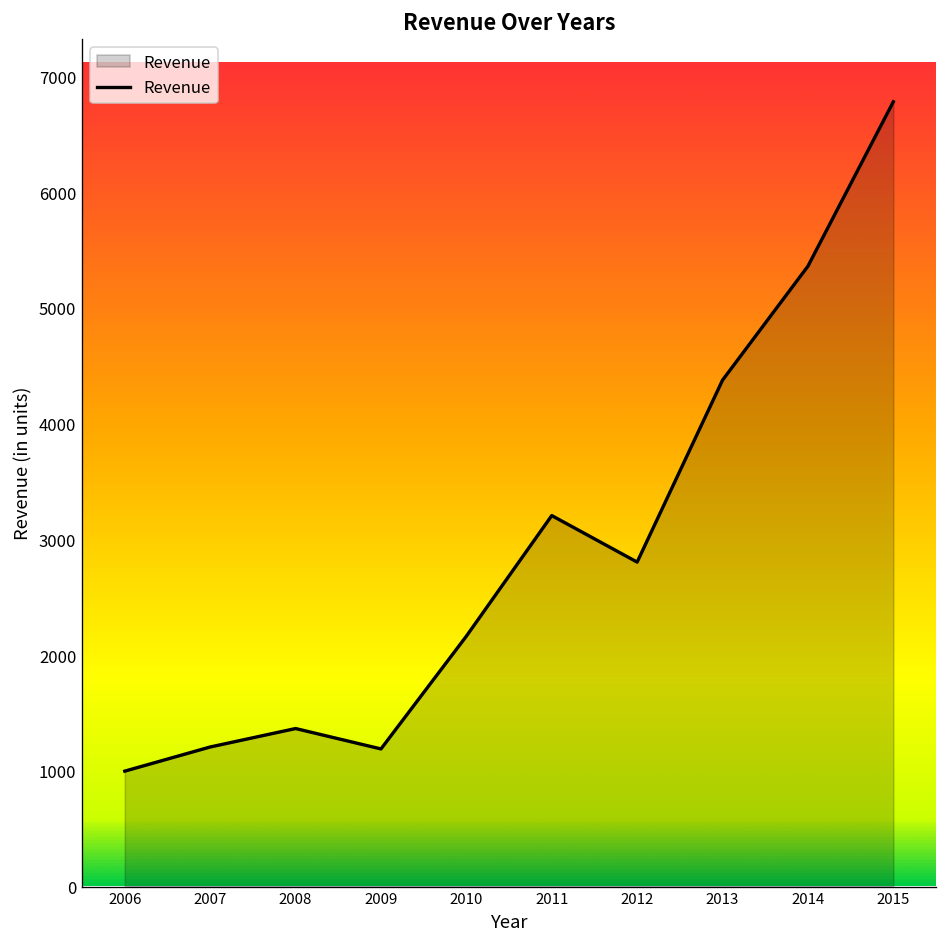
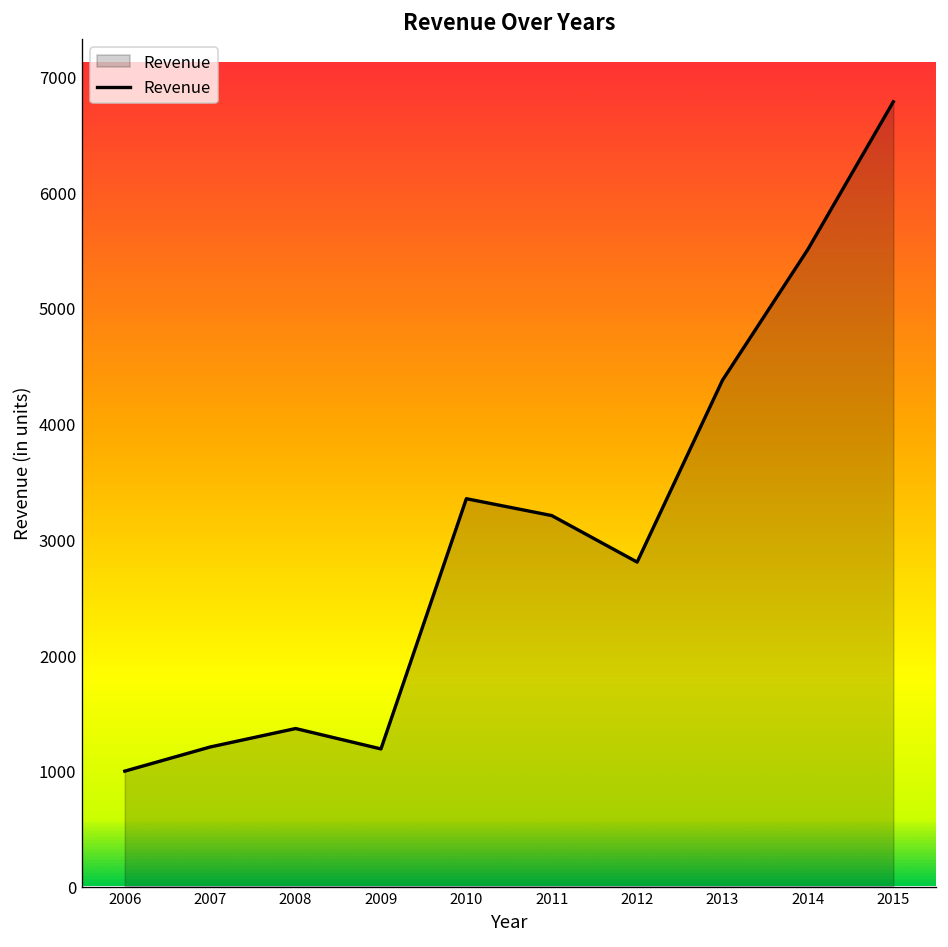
  {
    "2006": 1000,
    "2007": 1200,
    "2008": 1400,
    "2009": 1200,
-   "2010": 2200,
+   "2010": 3400,
    "2011": 3200,
    "2012": 2800,
    "2013": 4400,
-   "2014": 5400,
+   "2014": 5500,
    "2015": 6800
  }
